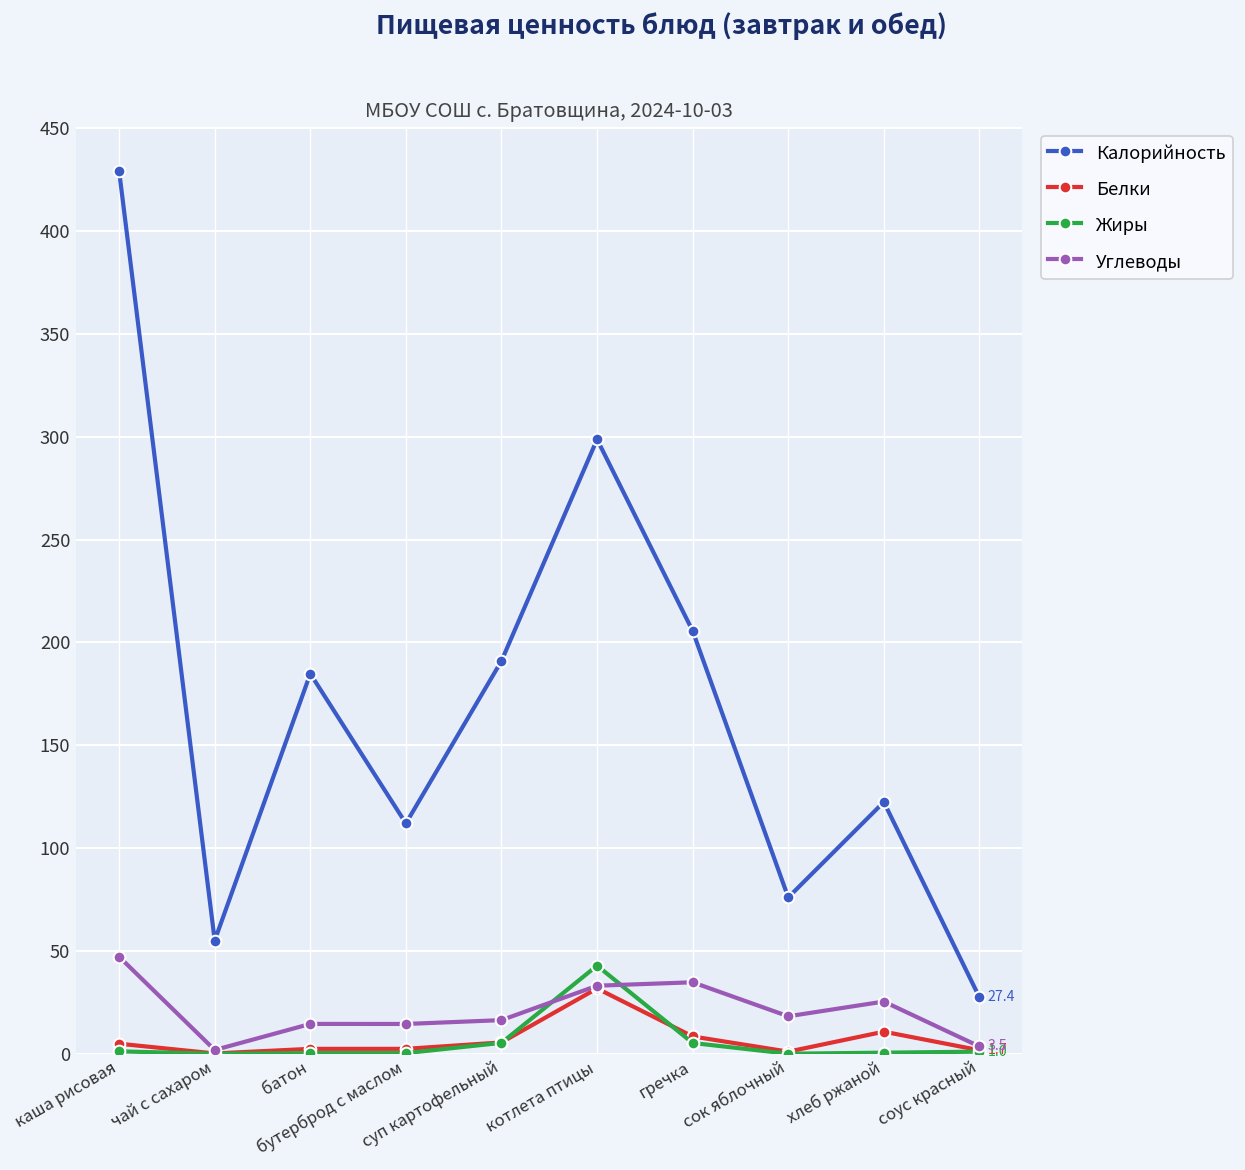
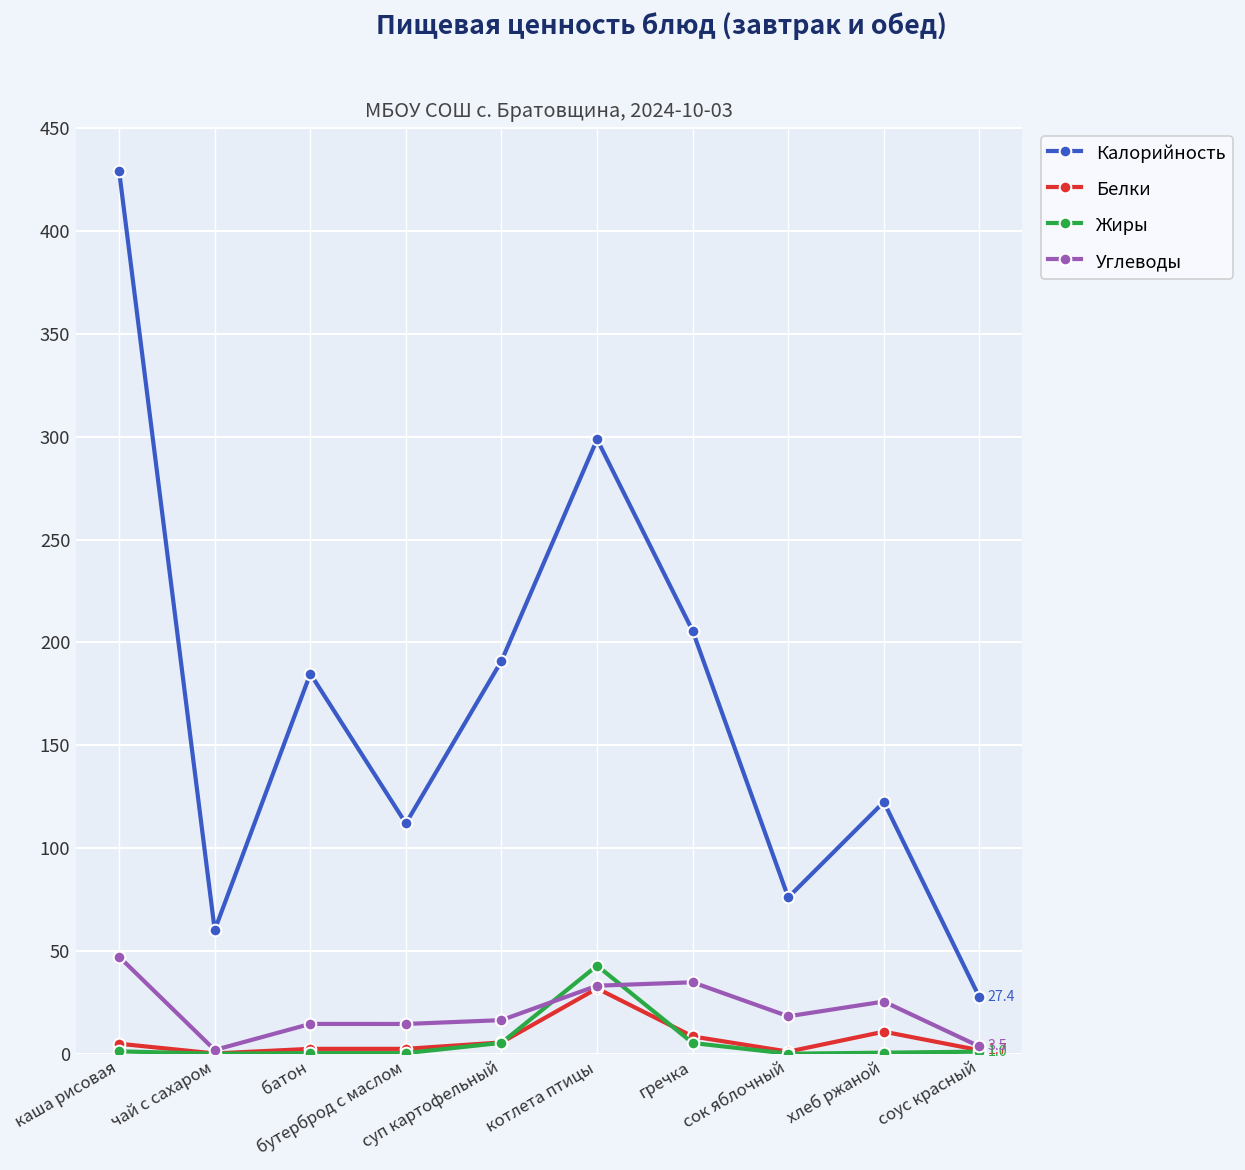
  {
    "Калорийность": {
      "каша рисовая": 429,
-     "чай с сахаром": 55,
+     "чай с сахаром": 60,
      "батон": 185,
      "бутерброд с маслом": 112,
      "суп картофельный": 191,
      "котлета птицы": 299,
      "гречка": 206,
      "сок яблочный": 76,
      "хлеб ржаной": 122
    },
    "Белки": {
      "каша рисовая": 5,
      "батон": 2,
      "бутерброд с маслом": 2,
      "гречка": 8,
      "хлеб ржаной": 11
    },
    "Жиры": {
      "каша рисовая": 1,
      "батон": 0,
      "бутерброд с маслом": 0,
      "котлета птицы": 43,
      "гречка": 5,
      "хлеб ржаной": 1
    },
    "Углеводы": {
      "каша рисовая": 47,
      "чай с сахаром": 2,
      "батон": 14,
      "бутерброд с маслом": 14,
      "суп картофельный": 16,
      "гречка": 35,
      "сок яблочный": 18,
      "хлеб ржаной": 25
    }
  }
